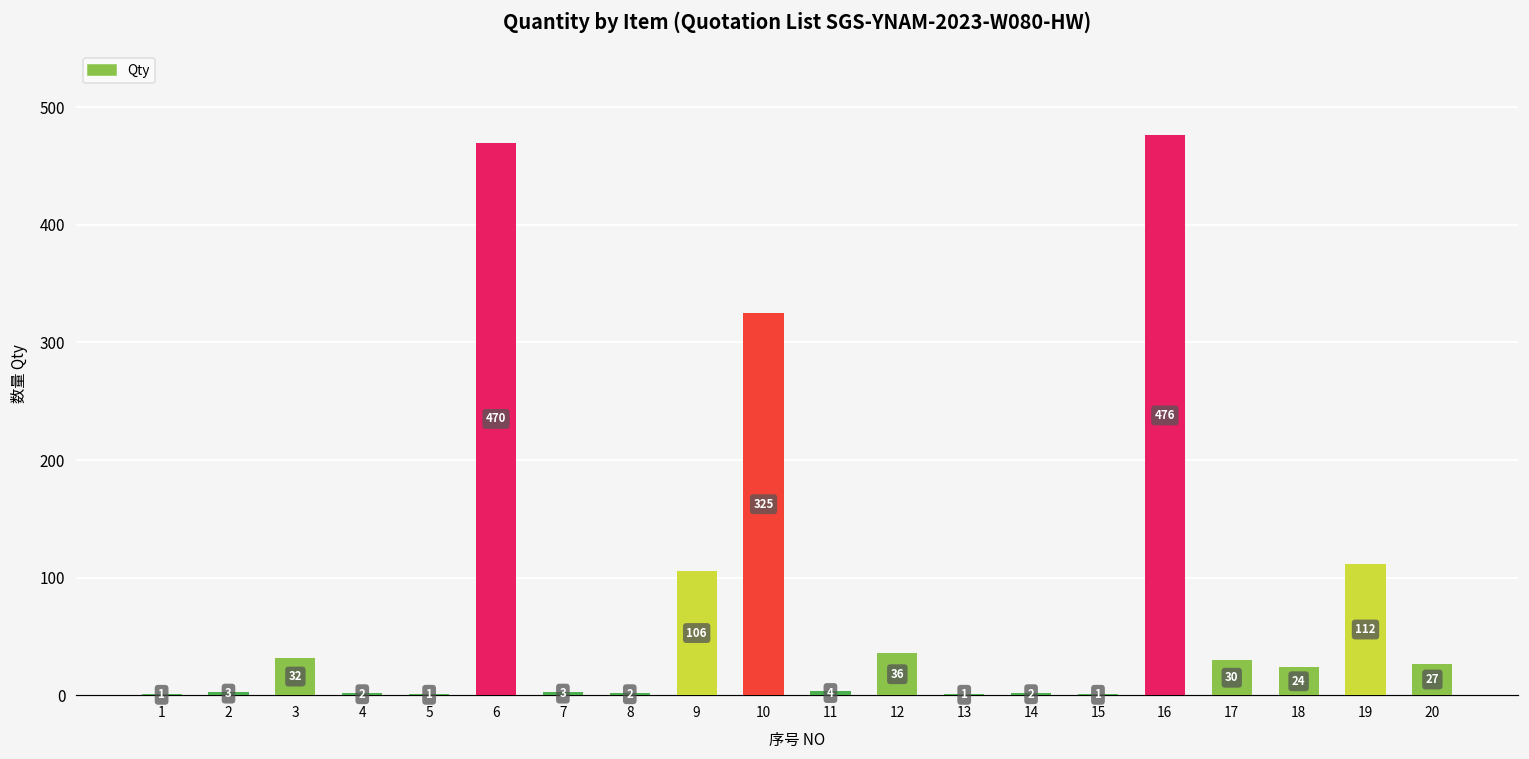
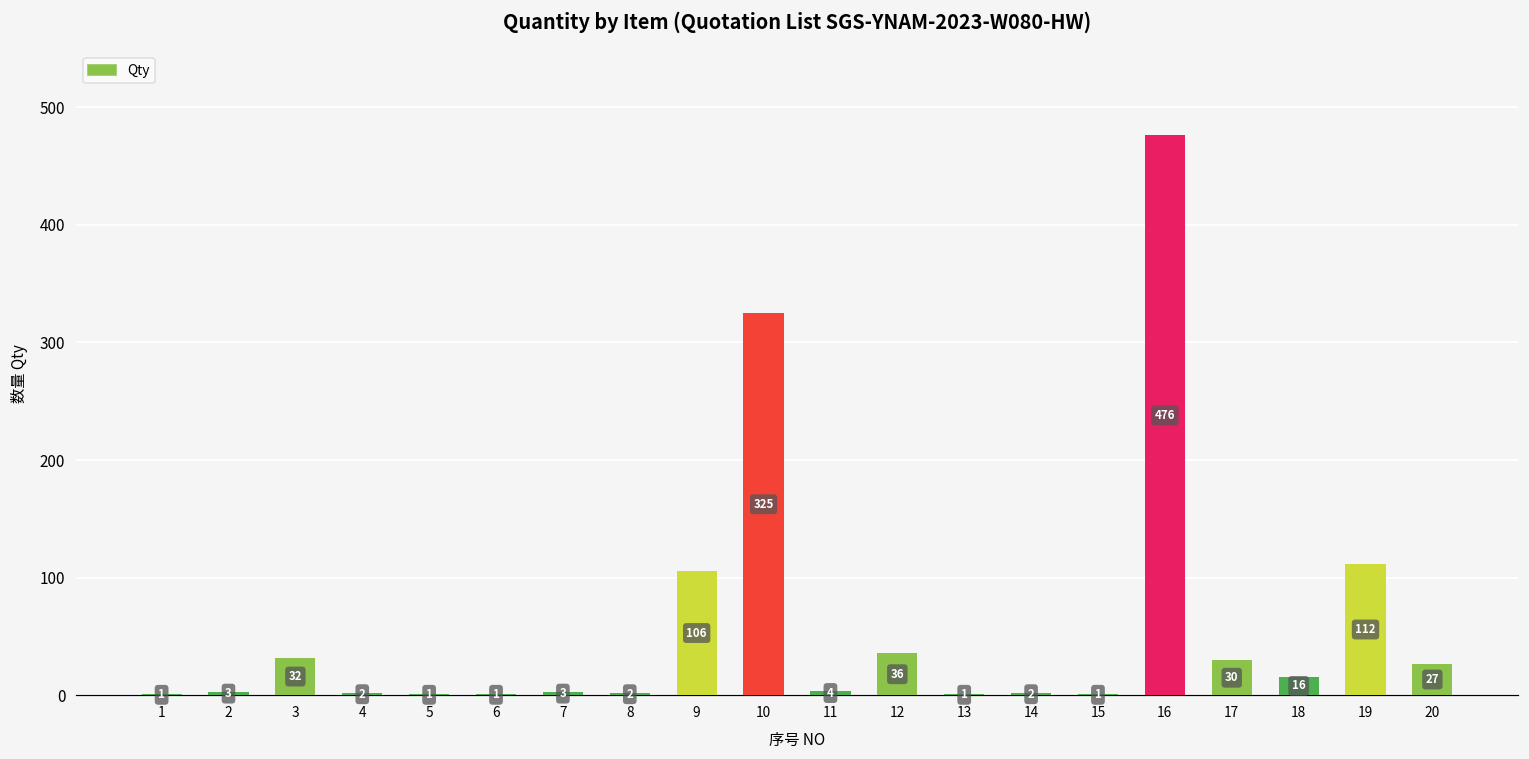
  {
-   "6": 470,
-   "18": 24
+   "6": 1,
+   "18": 16
  }
